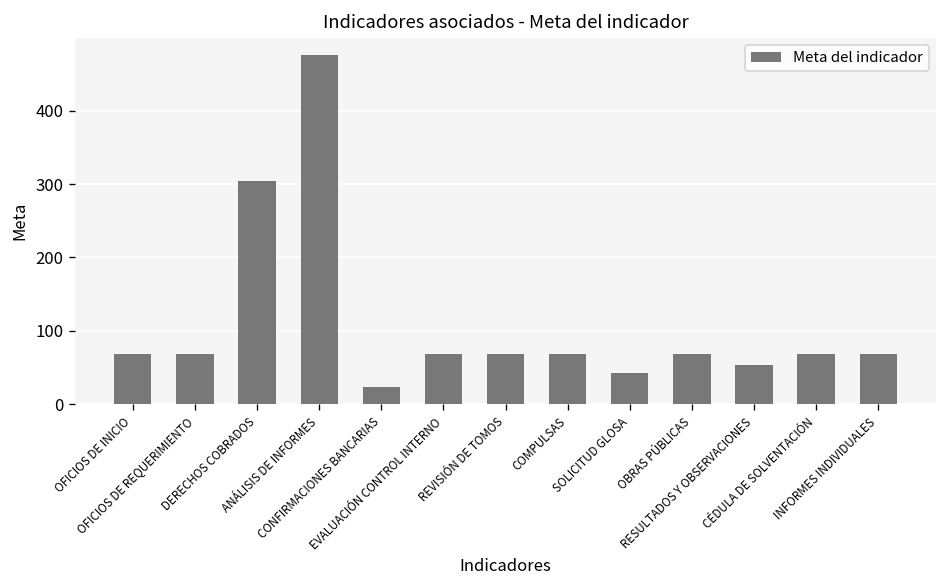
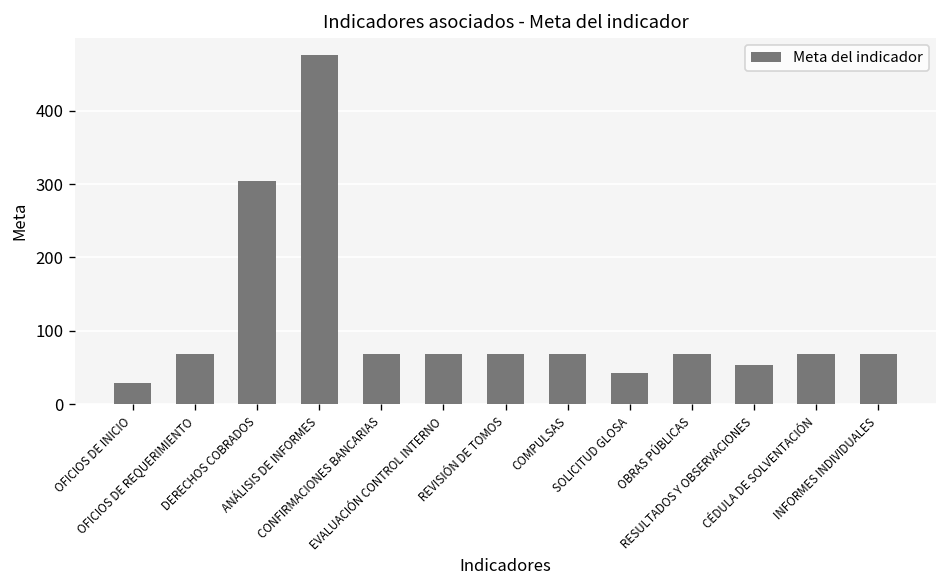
  {
-   "OFICIOS DE INICIO": 70,
+   "OFICIOS DE INICIO": 30,
    "OFICIOS DE REQUERIMIENTO": 70,
    "DERECHOS COBRADOS": 300,
    "ANÁLISIS DE INFORMES": 480,
-   "CONFIRMACIONES BANCARIAS": 20,
+   "CONFIRMACIONES BANCARIAS": 70,
    "EVALUACIÓN CONTROL INTERNO": 70,
    "REVISIÓN DE TOMOS": 70,
    "COMPULSAS": 70,
    "SOLICITUD GLOSA": 40,
    "OBRAS PÚBLICAS": 70,
    "RESULTADOS Y OBSERVACIONES": 50,
    "CÉDULA DE SOLVENTACIÓN": 70,
    "INFORMES INDIVIDUALES": 70
  }
